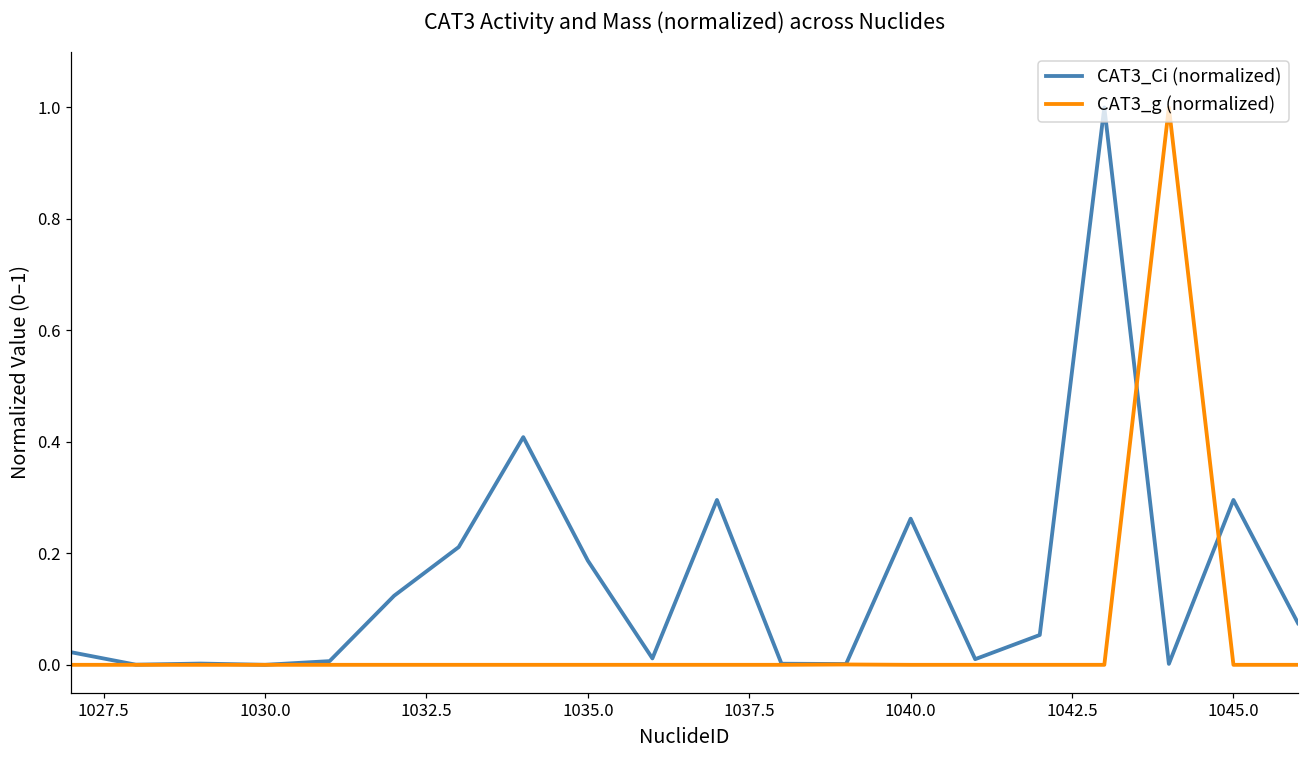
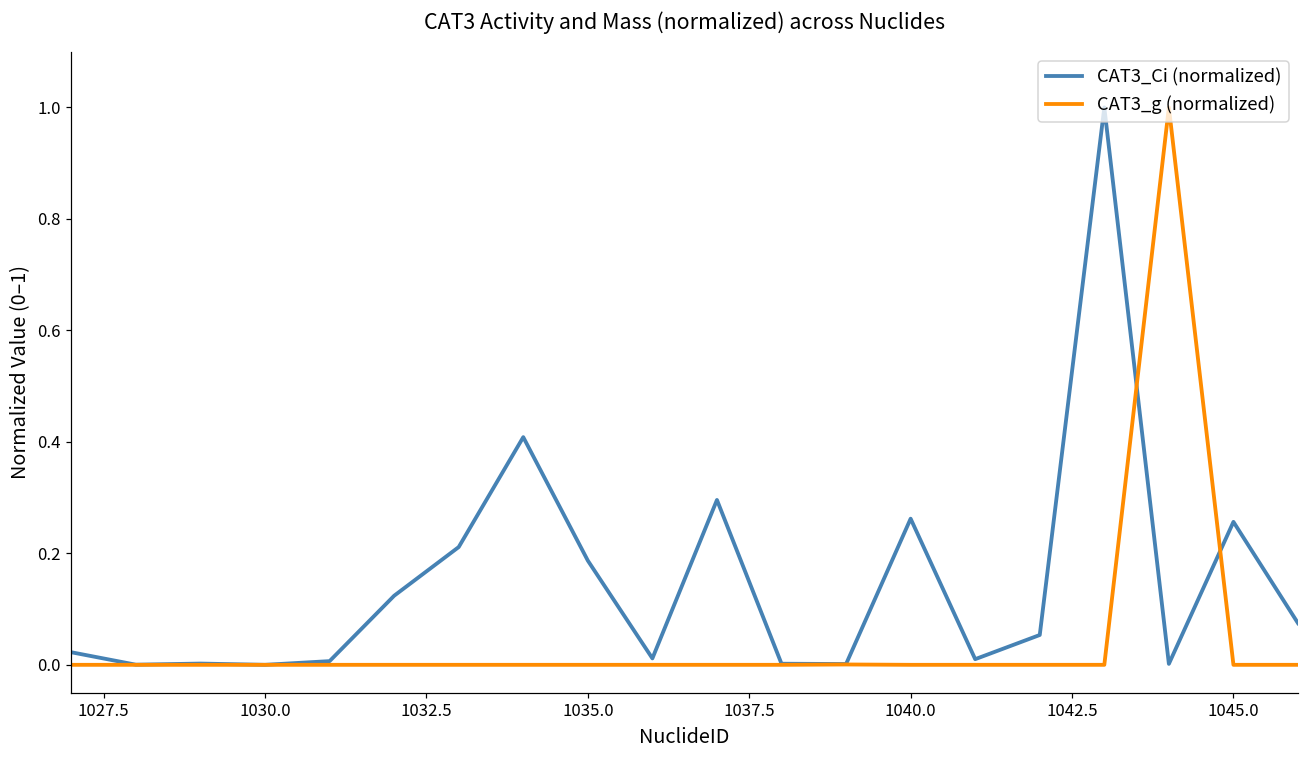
  {
    "CAT3_Ci (normalized)": {
      "1035.0": 0.19,
      "1040.0": 0.26,
-     "1045.0": 0.30
+     "1045.0": 0.26
    },
    "CAT3_g (normalized)": {
      "1035.0": 0.00,
      "1040.0": 0.00,
      "1045.0": 0.00
    }
  }
